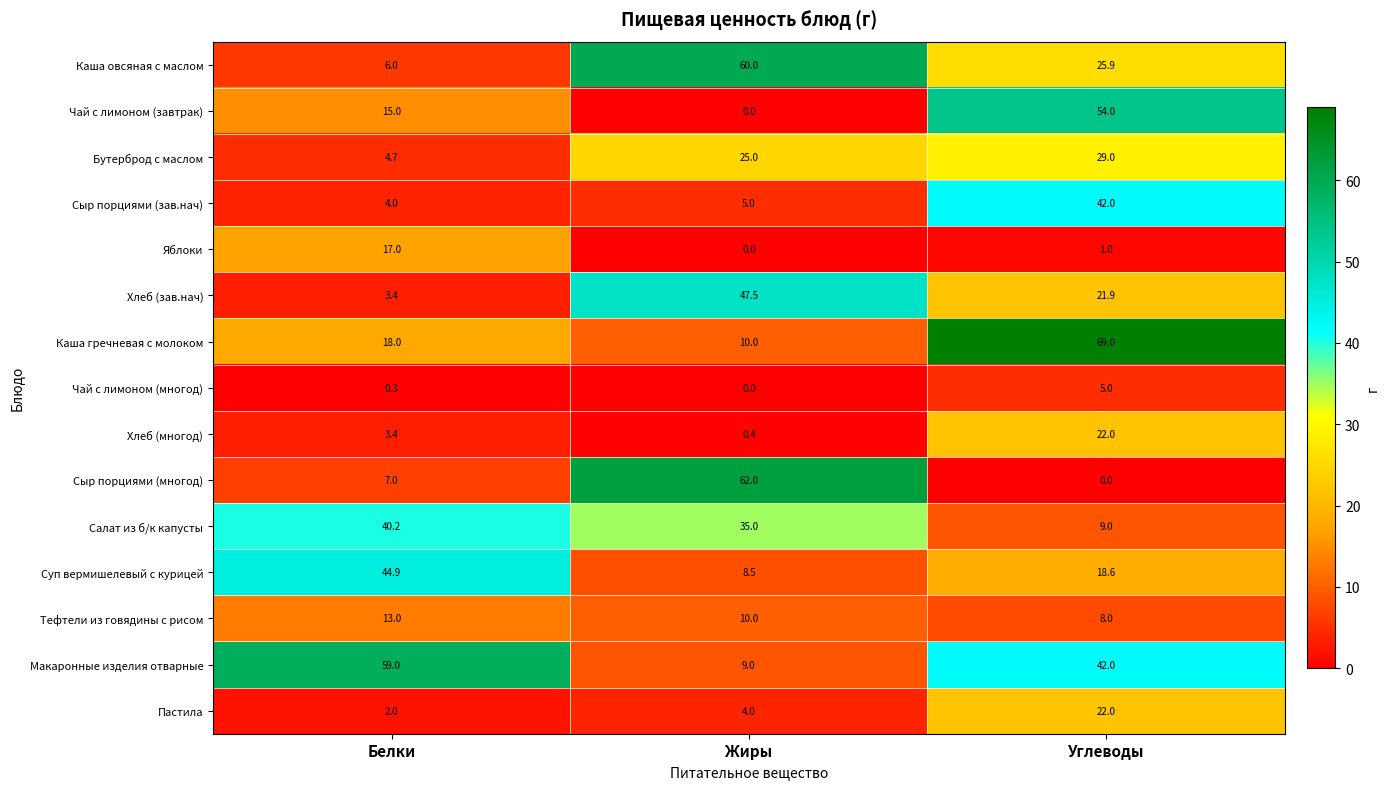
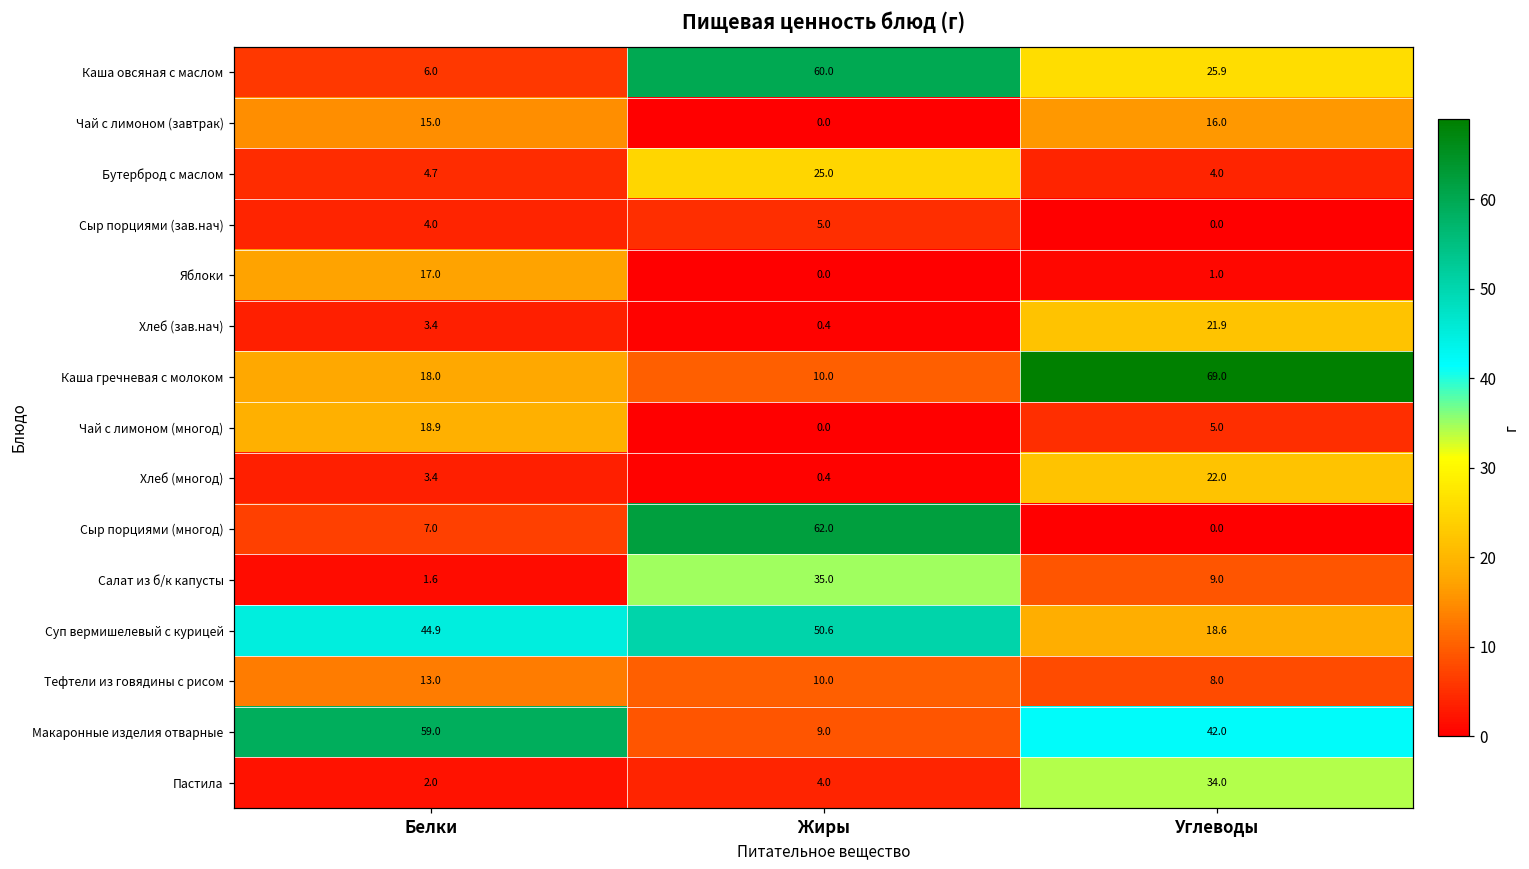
  {
    "Каша овсяная с маслом": {
      "Белки": 6.0,
      "Жиры": 60.0,
      "Углеводы": 25.9
    },
    "Чай с лимоном (завтрак)": {
      "Белки": 15.0,
      "Жиры": 0.0,
-     "Углеводы": 54.0
+     "Углеводы": 16.0
    },
    "Бутерброд с маслом": {
      "Белки": 4.7,
      "Жиры": 25.0,
-     "Углеводы": 29.0
+     "Углеводы": 4.0
    },
    "Сыр порциями (зав.нач)": {
      "Белки": 4.0,
      "Жиры": 5.0,
-     "Углеводы": 42.0
+     "Углеводы": 0.0
    },
    "Яблоки": {
      "Белки": 17.0,
      "Жиры": 0.0,
      "Углеводы": 1.0
    },
    "Хлеб (зав.нач)": {
      "Белки": 3.4,
-     "Жиры": 47.5,
+     "Жиры": 0.4,
      "Углеводы": 21.9
    },
    "Каша гречневая с молоком": {
      "Белки": 18.0,
      "Жиры": 10.0,
      "Углеводы": 69.0
    },
    "Чай с лимоном (многод)": {
-     "Белки": 0.3,
+     "Белки": 18.9,
      "Жиры": 0.0,
      "Углеводы": 5.0
    },
    "Хлеб (многод)": {
      "Белки": 3.4,
      "Жиры": 0.4,
      "Углеводы": 22.0
    },
    "Сыр порциями (многод)": {
      "Белки": 7.0,
      "Жиры": 62.0,
      "Углеводы": 0.0
    },
    "Салат из б/к капусты": {
-     "Белки": 40.2,
+     "Белки": 1.6,
      "Жиры": 35.0,
      "Углеводы": 9.0
    },
    "Суп вермишелевый с курицей": {
      "Белки": 44.9,
-     "Жиры": 8.5,
+     "Жиры": 50.6,
      "Углеводы": 18.6
    },
    "Тефтели из говядины с рисом": {
      "Белки": 13.0,
      "Жиры": 10.0,
      "Углеводы": 8.0
    },
    "Макаронные изделия отварные": {
      "Белки": 59.0,
      "Жиры": 9.0,
      "Углеводы": 42.0
    },
    "Пастила": {
      "Белки": 2.0,
      "Жиры": 4.0,
-     "Углеводы": 22.0
+     "Углеводы": 34.0
    }
  }
